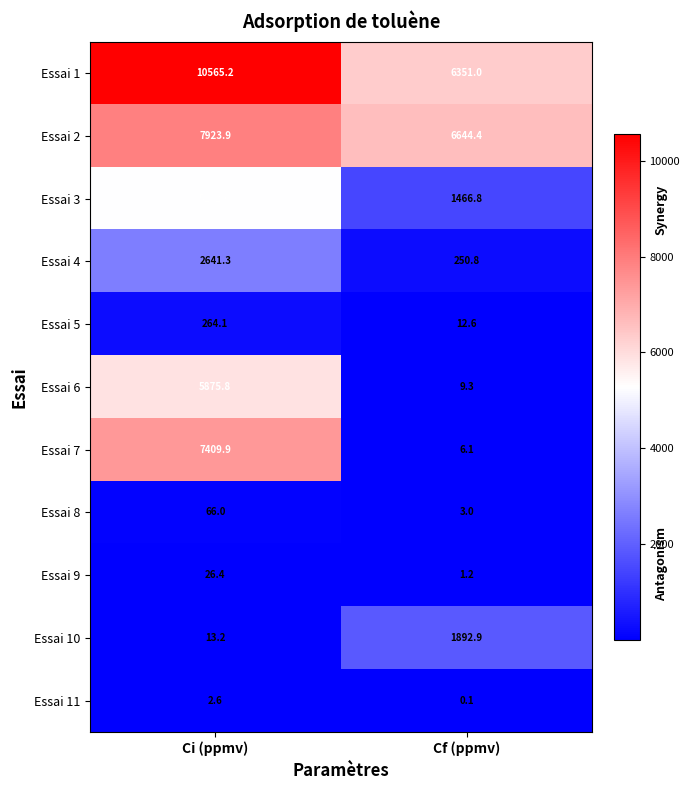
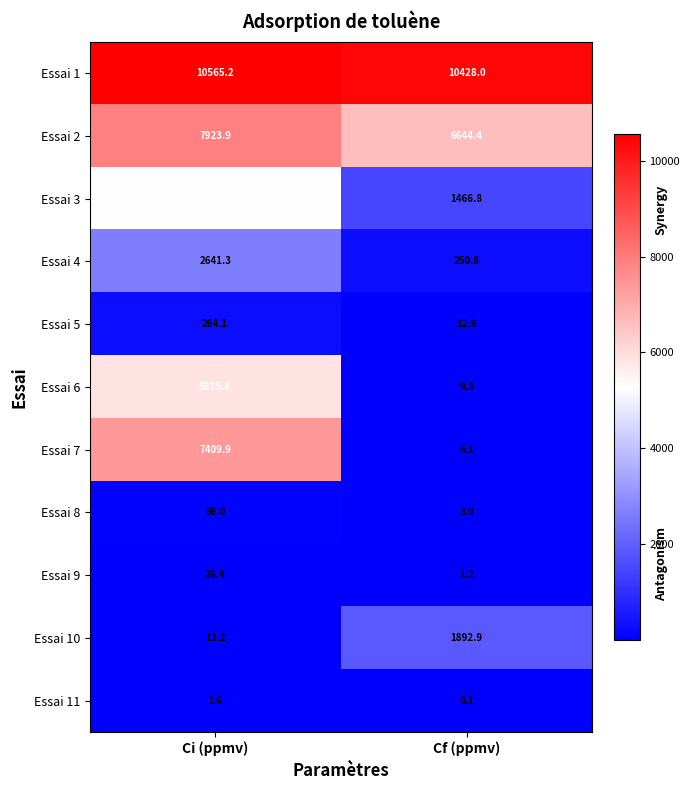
  {
    "Essai 1": {
      "Ci (ppmv)": 10565.2,
-     "Cf (ppmv)": 6351.0
+     "Cf (ppmv)": 10428.0
    },
    "Essai 2": {
      "Ci (ppmv)": 7923.9,
      "Cf (ppmv)": 6644.4
    },
    "Essai 3": {
      "Cf (ppmv)": 1466.8
    },
    "Essai 4": {
      "Ci (ppmv)": 2641.3,
      "Cf (ppmv)": 250.8
    },
    "Essai 5": {
      "Ci (ppmv)": 264.1,
      "Cf (ppmv)": 12.6
    },
    "Essai 6": {
      "Cf (ppmv)": 9.3
    },
    "Essai 7": {
      "Ci (ppmv)": 7409.9,
      "Cf (ppmv)": 6.1
    },
    "Essai 8": {
      "Ci (ppmv)": 66.0,
      "Cf (ppmv)": 3.0
    },
    "Essai 9": {
      "Ci (ppmv)": 26.4,
      "Cf (ppmv)": 1.2
    },
    "Essai 10": {
      "Ci (ppmv)": 13.2,
      "Cf (ppmv)": 1892.9
    },
    "Essai 11": {
      "Ci (ppmv)": 2.6,
      "Cf (ppmv)": 0.1
    }
  }
